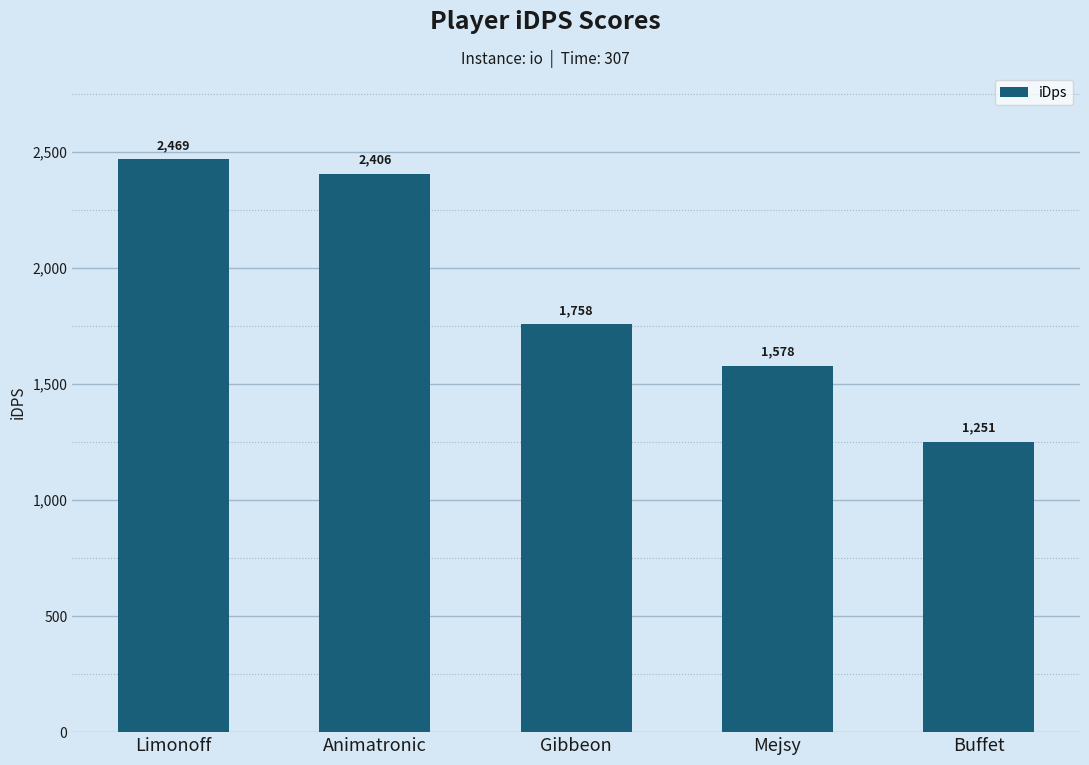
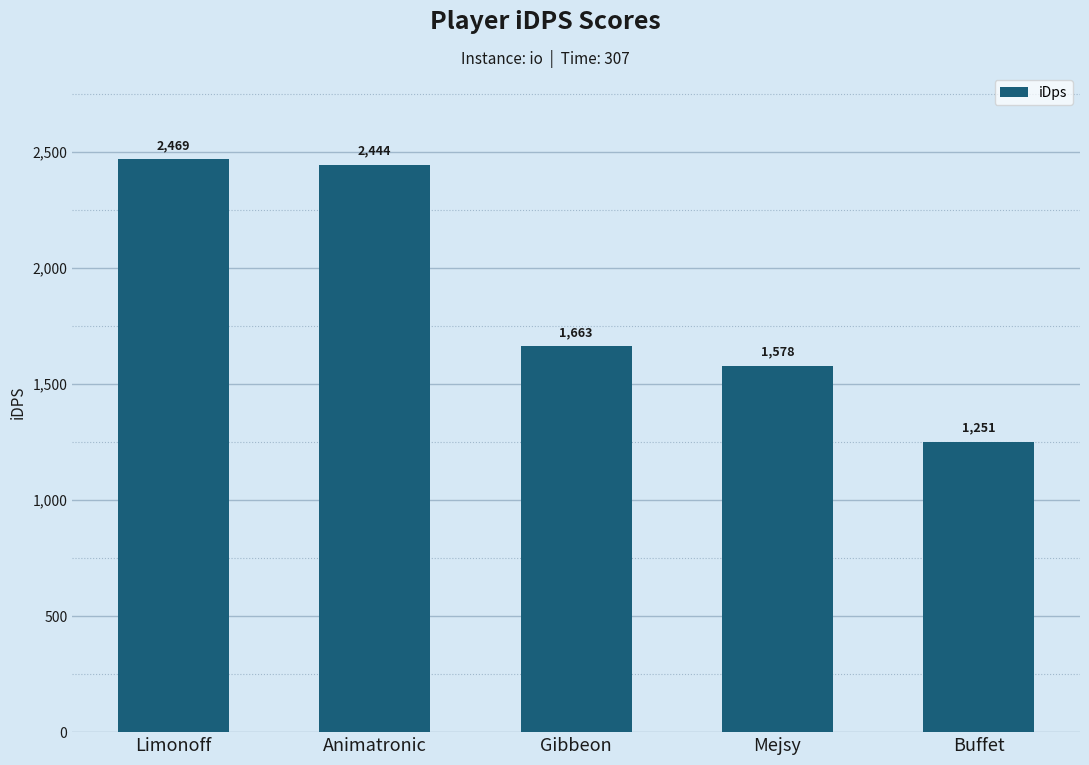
  {
    "Limonoff": "2,469",
-   "Animatronic": "2,406",
-   "Gibbeon": "1,758",
+   "Animatronic": "2,444",
+   "Gibbeon": "1,663",
    "Mejsy": "1,578",
    "Buffet": "1,251"
  }
